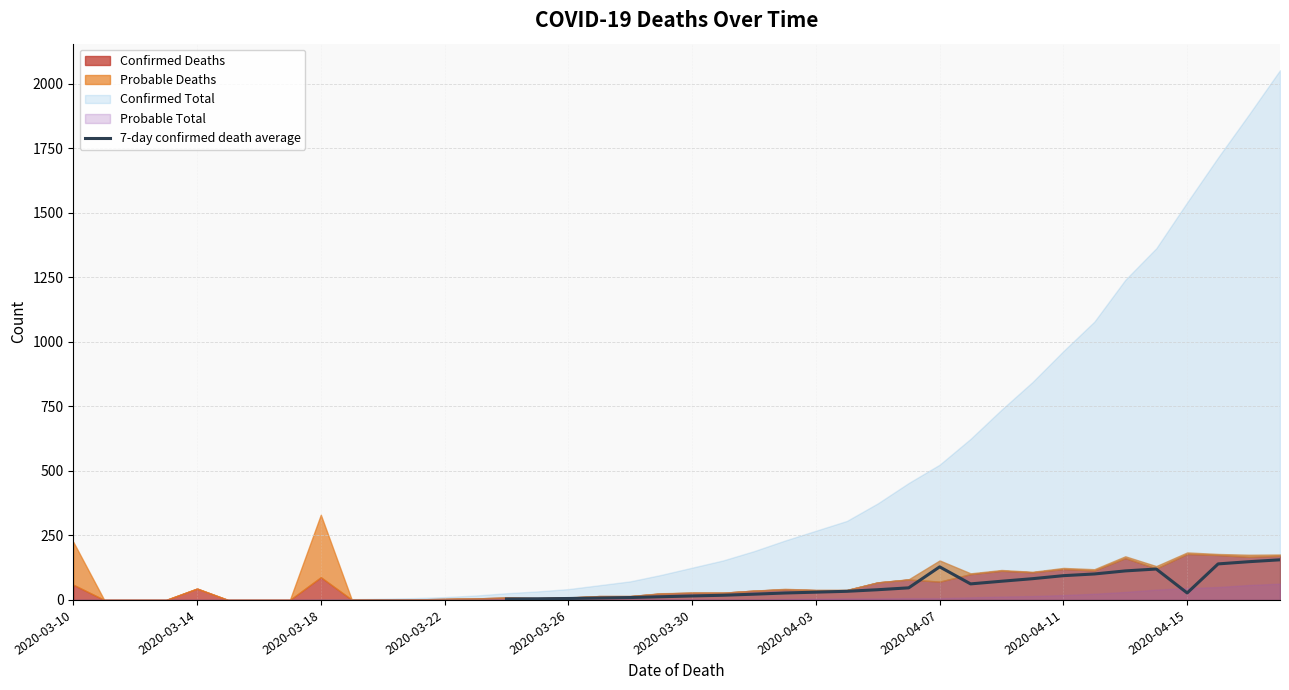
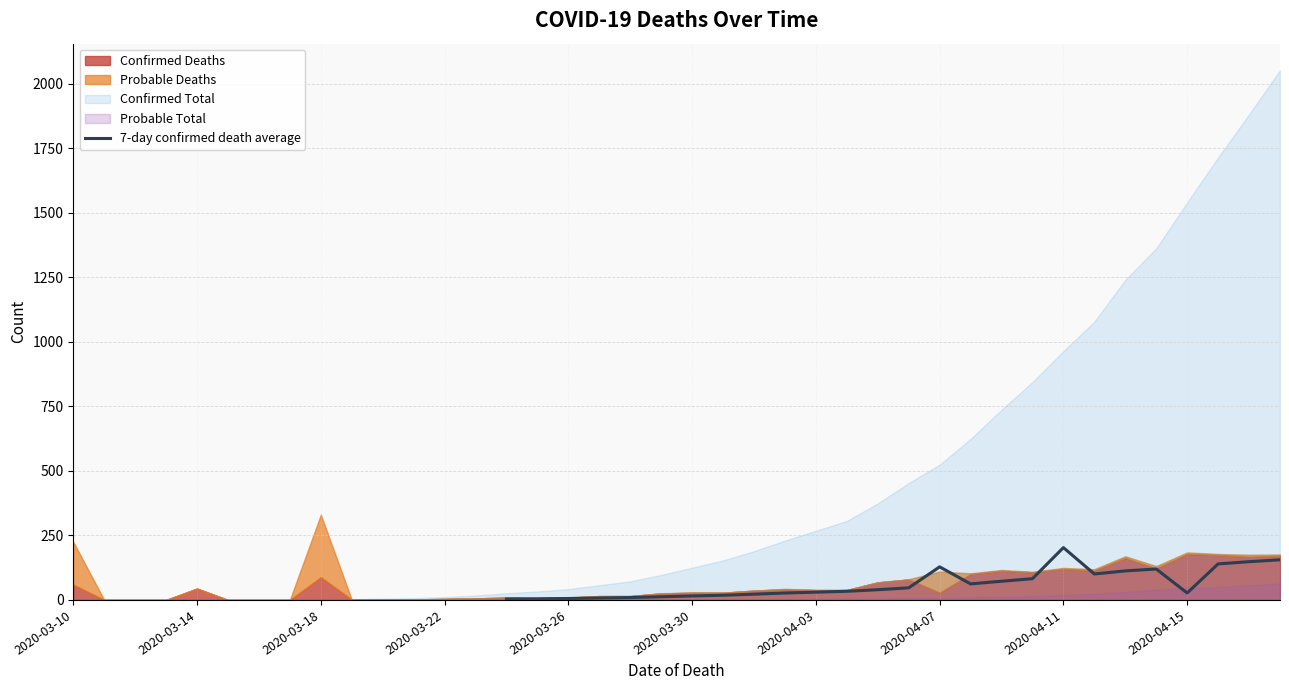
  {
    "Confirmed Deaths": {
      "2020-03-10": 60,
      "2020-03-18": 90,
-     "2020-04-07": 70
+     "2020-04-07": 30
    },
    "7-day confirmed death average": {
      "2020-03-30": 20,
      "2020-04-07": 130,
-     "2020-04-11": 90,
+     "2020-04-11": 200,
      "2020-04-15": 30
    },
    "Probable Deaths": {
      "2020-03-10": 170,
      "2020-03-18": 240,
      "2020-04-07": 80
    }
  }
